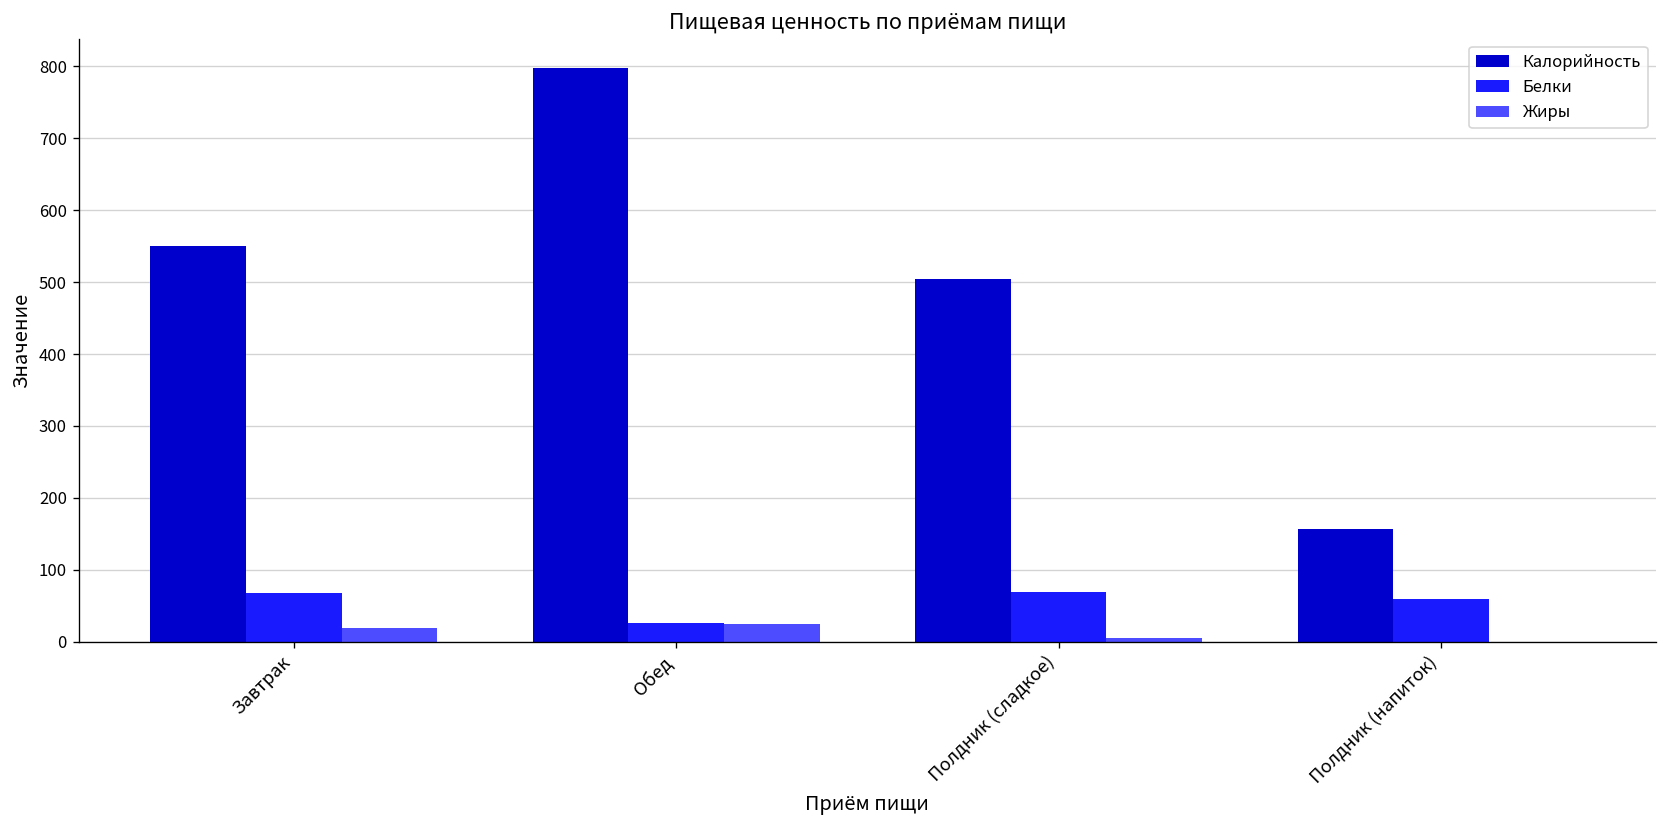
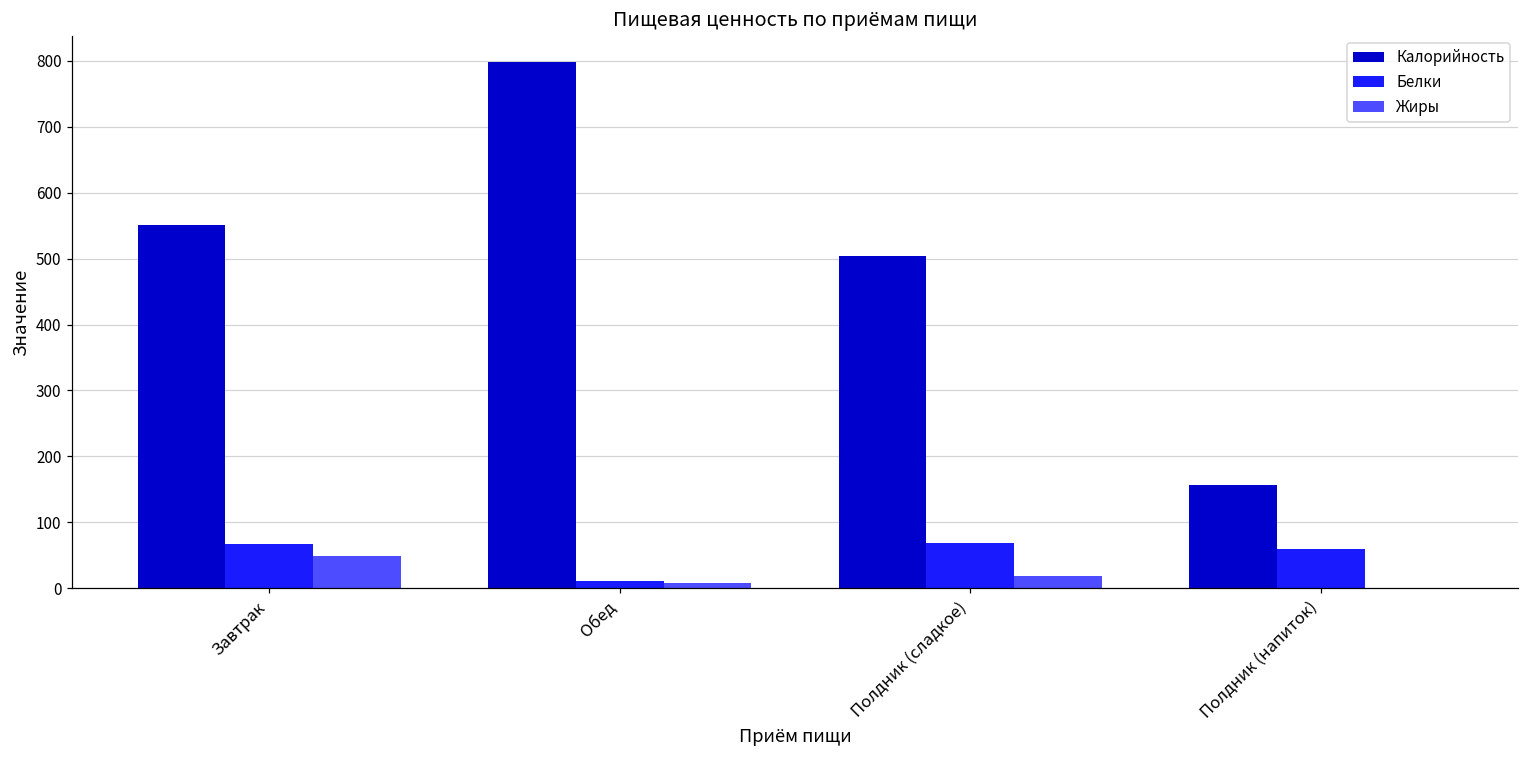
  {
    "Калорийность": {
      "Завтрак": 550,
      "Обед": 800,
      "Полдник (сладкое)": 500,
      "Полдник (напиток)": 160
    },
    "Белки": {
      "Завтрак": 70,
-     "Обед": 30,
+     "Обед": 10,
      "Полдник (сладкое)": 70,
      "Полдник (напиток)": 60
    },
    "Жиры": {
-     "Завтрак": 20,
-     "Обед": 20,
-     "Полдник (сладкое)": 10,
+     "Завтрак": 50,
+     "Обед": 10,
+     "Полдник (сладкое)": 20,
      "Полдник (напиток)": 0
    }
  }
